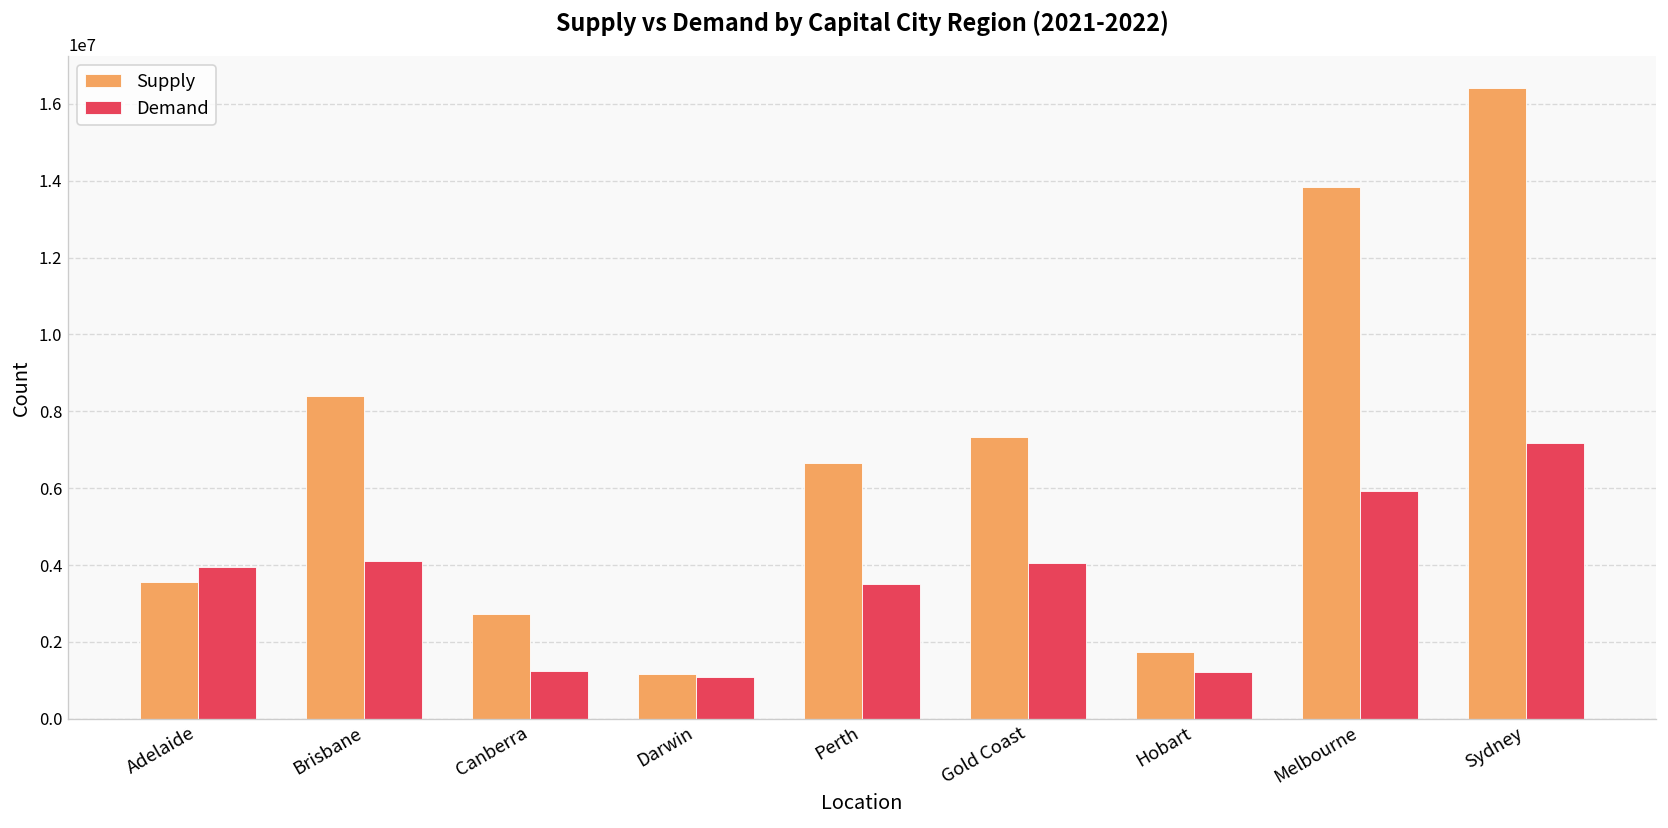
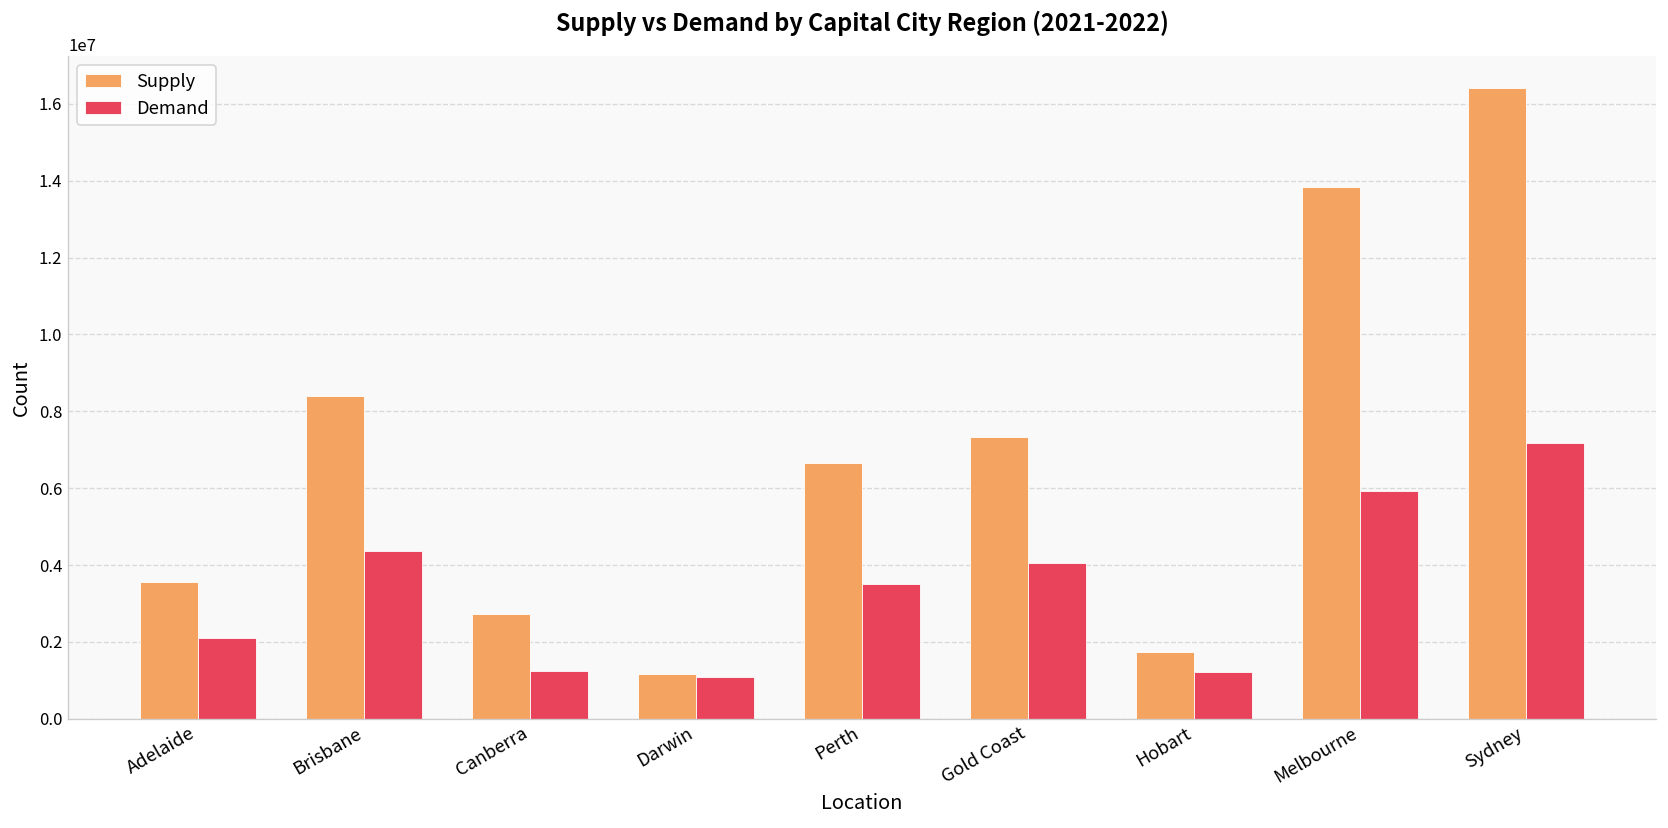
  {
    "Supply": {
      "Adelaide": 3600000,
      "Brisbane": 8400000,
      "Canberra": 2700000,
      "Darwin": 1200000,
      "Perth": 6600000,
      "Gold Coast": 7300000,
      "Hobart": 1700000,
      "Melbourne": 13800000,
      "Sydney": 16400000
    },
    "Demand": {
-     "Adelaide": 3900000,
-     "Brisbane": 4100000,
+     "Adelaide": 2100000,
+     "Brisbane": 4400000,
      "Canberra": 1300000,
      "Darwin": 1100000,
      "Perth": 3500000,
      "Gold Coast": 4100000,
      "Hobart": 1200000,
      "Melbourne": 5900000,
      "Sydney": 7200000
    }
  }
